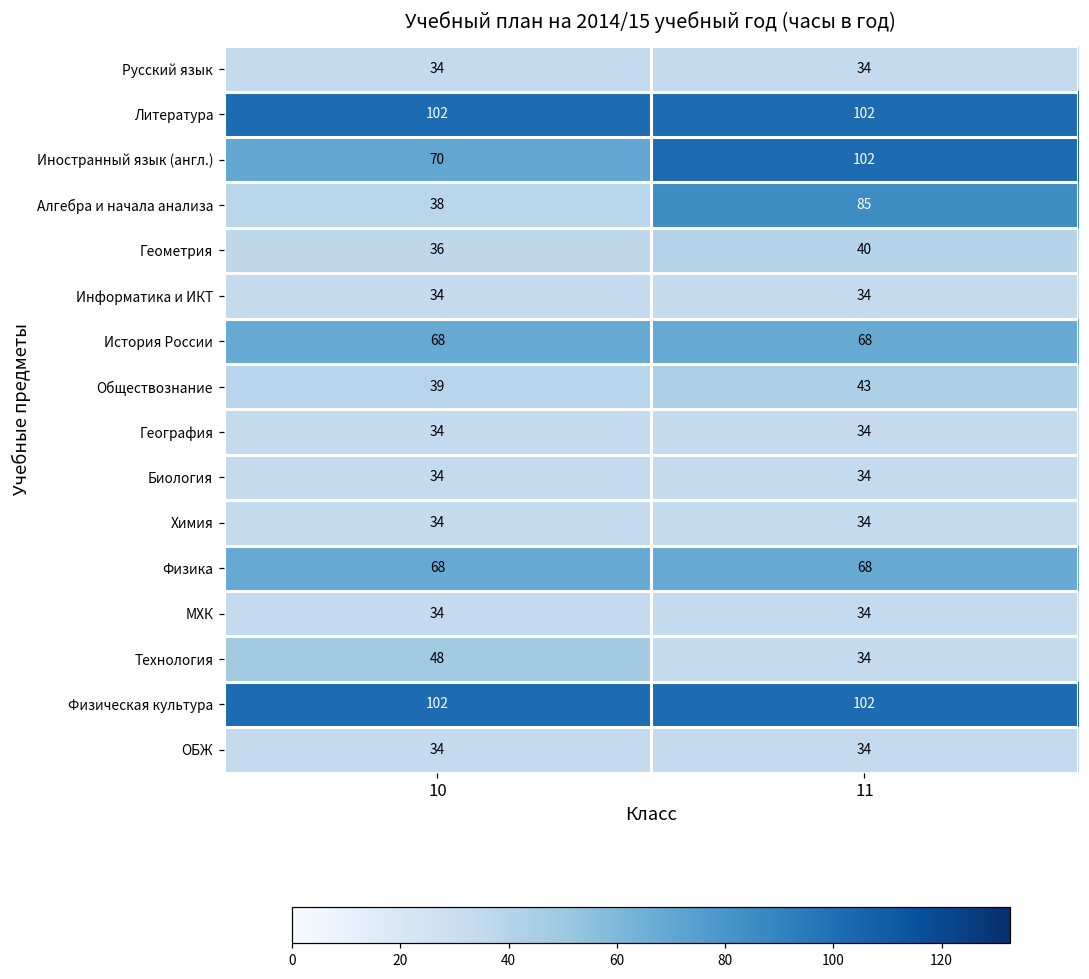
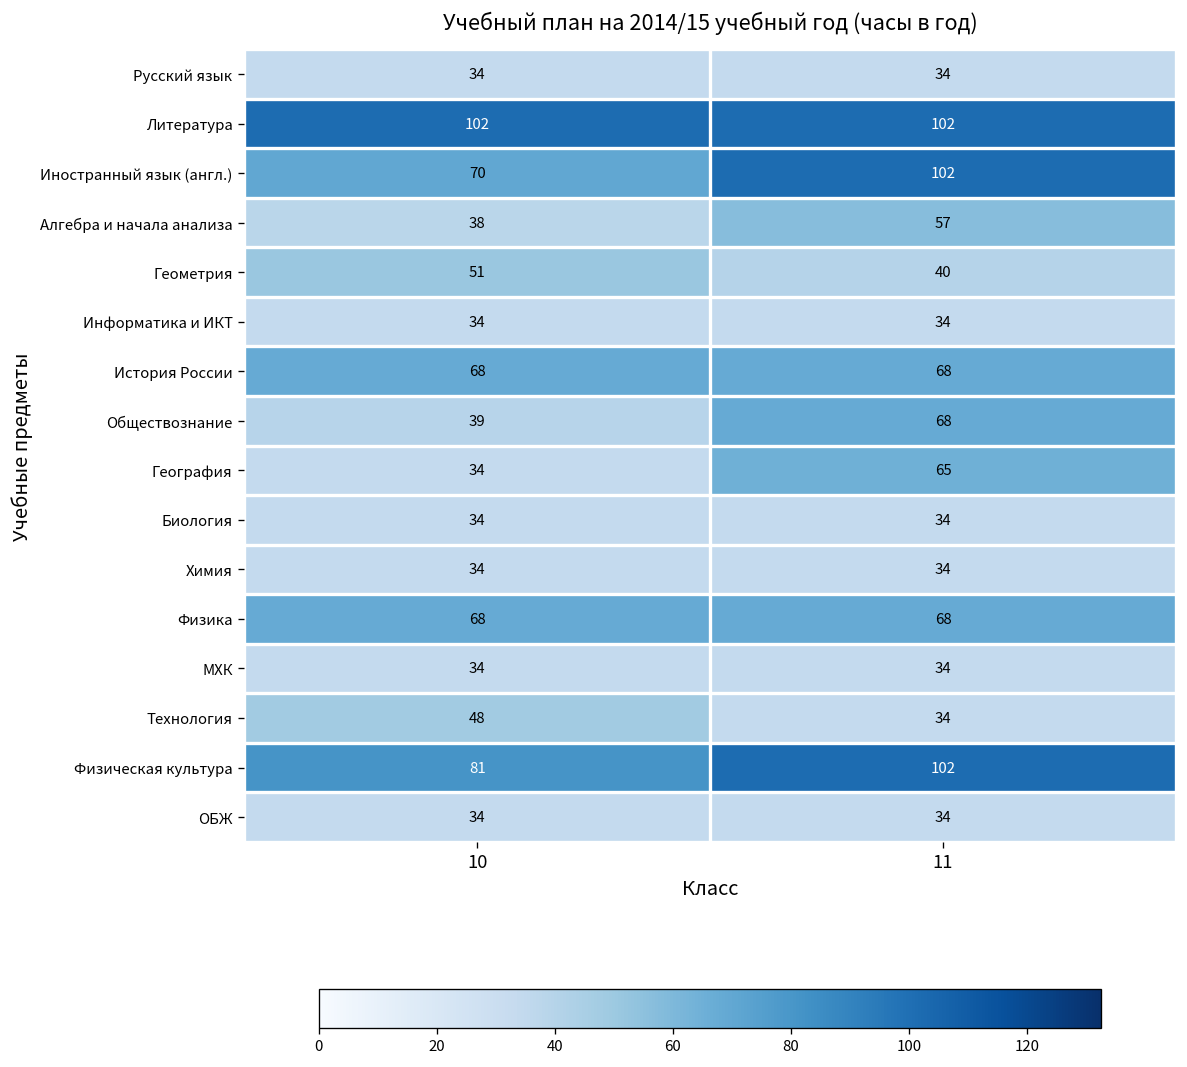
  {
    "Русский язык": {
      "10": 34,
      "11": 34
    },
    "Литература": {
      "10": 102,
      "11": 102
    },
    "Иностранный язык (англ.)": {
      "10": 70,
      "11": 102
    },
    "Алгебра и начала анализа": {
      "10": 38,
-     "11": 85
+     "11": 57
    },
    "Геометрия": {
-     "10": 36,
+     "10": 51,
      "11": 40
    },
    "Информатика и ИКТ": {
      "10": 34,
      "11": 34
    },
    "История России": {
      "10": 68,
      "11": 68
    },
    "Обществознание": {
      "10": 39,
-     "11": 43
+     "11": 68
    },
    "География": {
      "10": 34,
-     "11": 34
+     "11": 65
    },
    "Биология": {
      "10": 34,
      "11": 34
    },
    "Химия": {
      "10": 34,
      "11": 34
    },
    "Физика": {
      "10": 68,
      "11": 68
    },
    "МХК": {
      "10": 34,
      "11": 34
    },
    "Технология": {
      "10": 48,
      "11": 34
    },
    "Физическая культура": {
-     "10": 102,
+     "10": 81,
      "11": 102
    },
    "ОБЖ": {
      "10": 34,
      "11": 34
    }
  }
